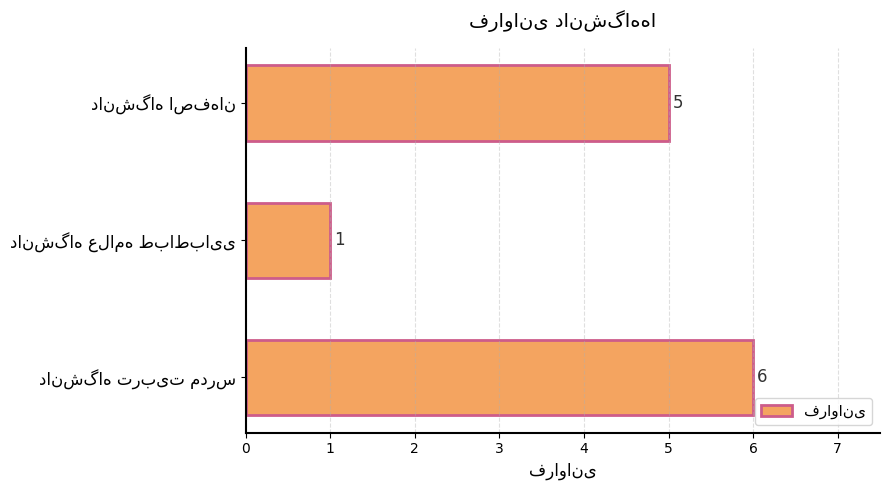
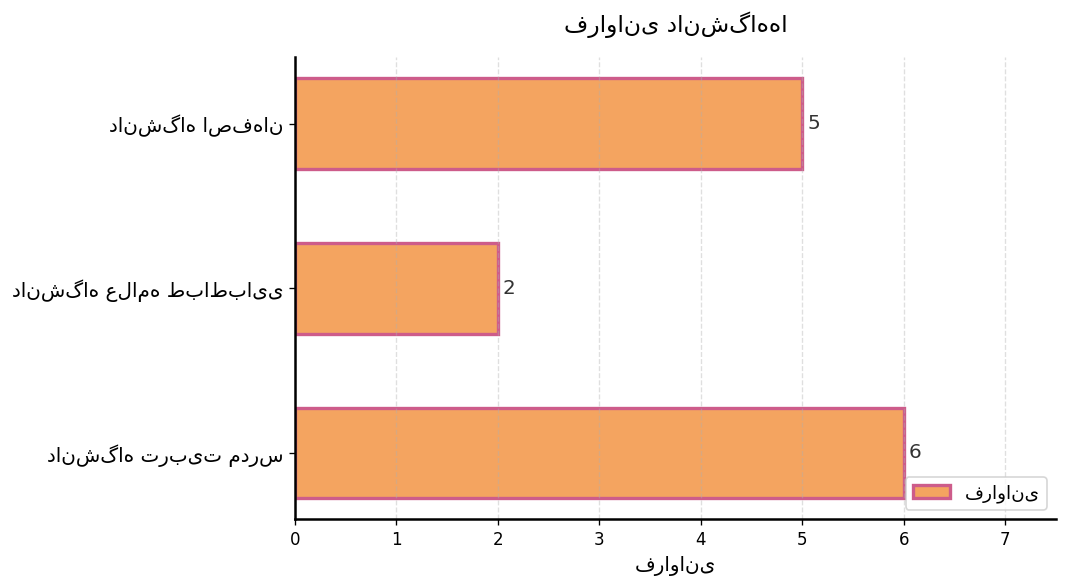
  {
    "دانشگاه اصفهان": 5,
-   "دانشگاه علامه طباطبایی": 1,
+   "دانشگاه علامه طباطبایی": 2,
    "دانشگاه تربیت مدرس": 6
  }
